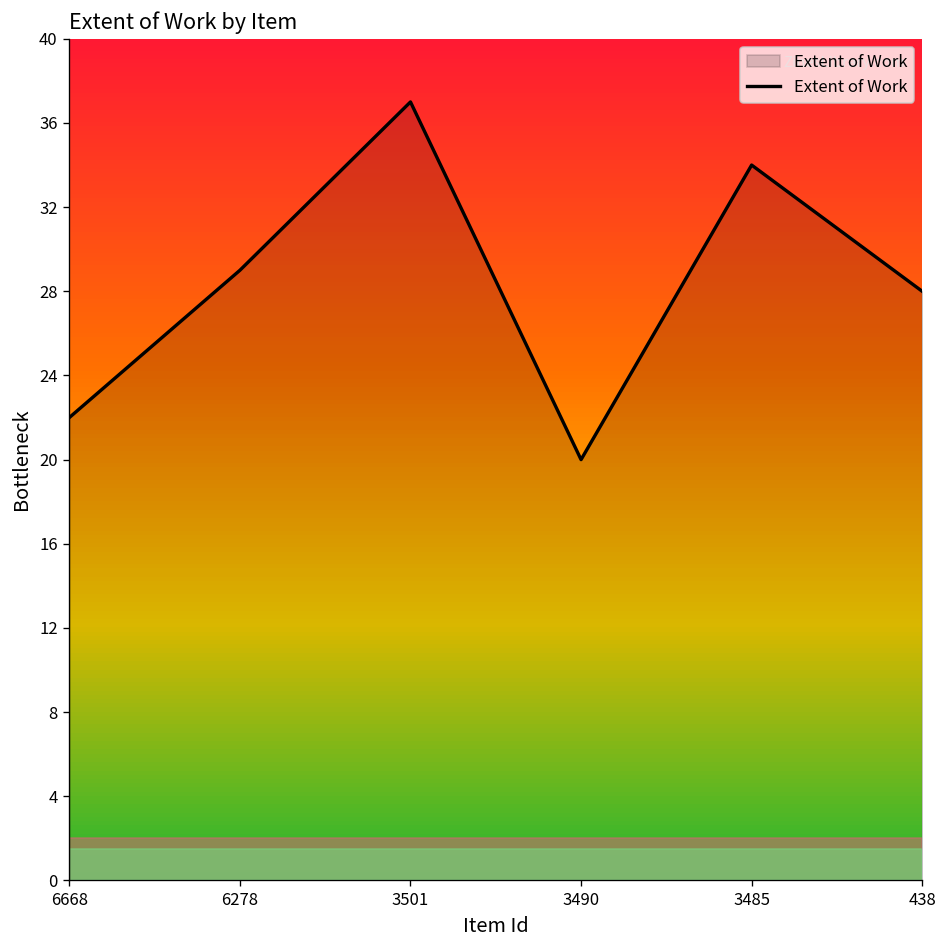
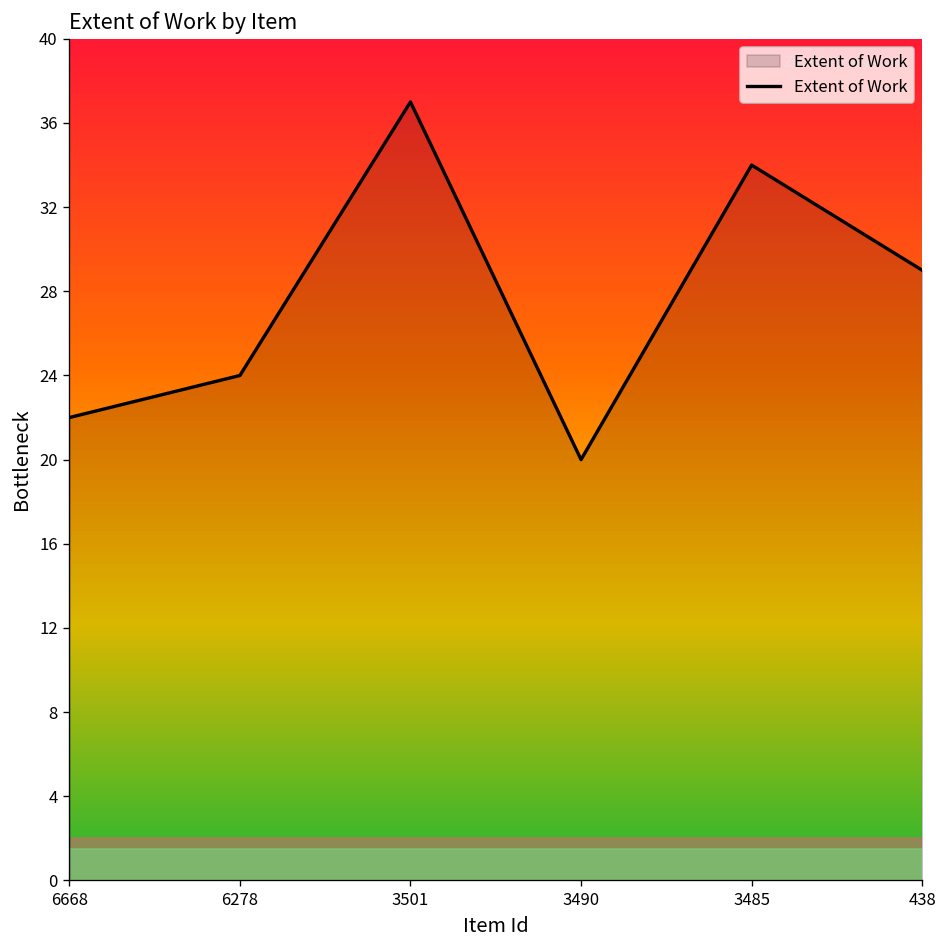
  {
    "6668": 22,
-   "6278": 29,
+   "6278": 24,
    "3501": 37,
    "3490": 20,
    "3485": 34,
-   "438": 28
+   "438": 29
  }
